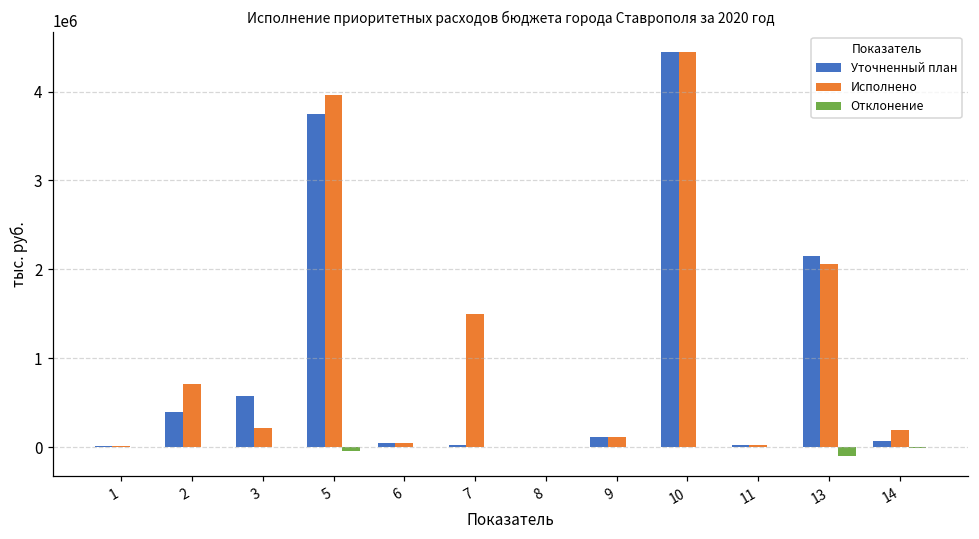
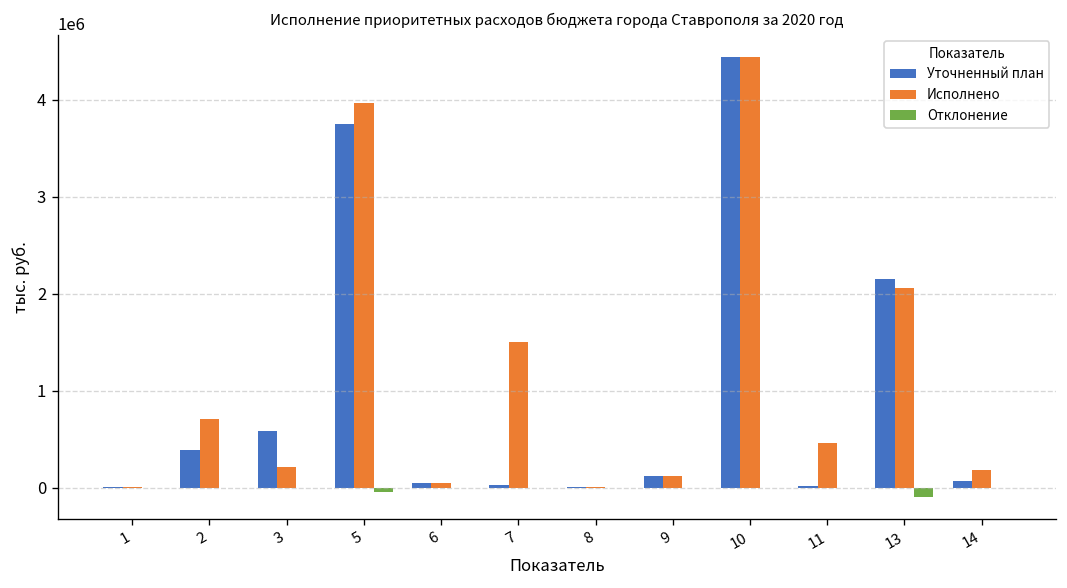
  {
    "Уточненный план": {
      "2": 400000,
      "3": 600000,
      "5": 3700000,
      "6": 0,
      "9": 100000,
      "10": 4400000,
      "13": 2200000,
      "14": 100000
    },
    "Исполнено": {
      "2": 700000,
      "3": 200000,
      "5": 4000000,
      "6": 0,
      "7": 1500000,
      "9": 100000,
      "10": 4400000,
-     "11": 0,
+     "11": 500000,
      "13": 2100000,
      "14": 200000
    },
    "Отклонение": {
      "5": 0,
      "10": 0,
      "11": 0,
      "13": -100000
    }
  }
